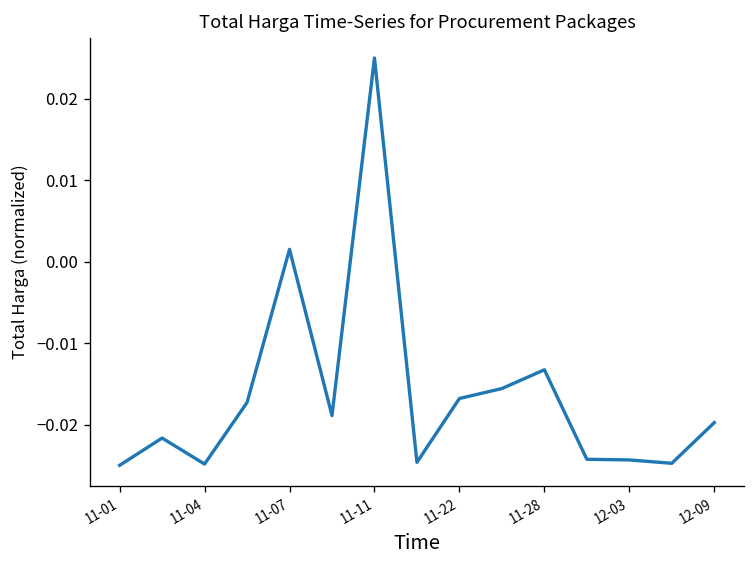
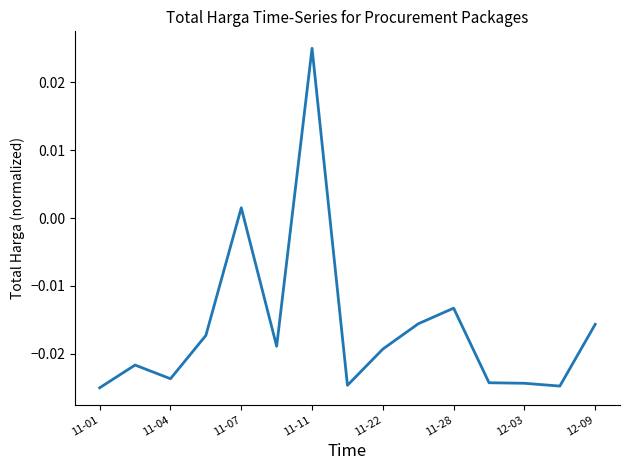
  {
    "11-01": -0.025,
-   "11-04": -0.025,
+   "11-04": -0.024,
    "11-07": 0.002,
    "11-11": 0.025,
-   "11-22": -0.017,
+   "11-22": -0.019,
    "11-28": -0.013,
    "12-03": -0.024,
-   "12-09": -0.020
+   "12-09": -0.016
  }
